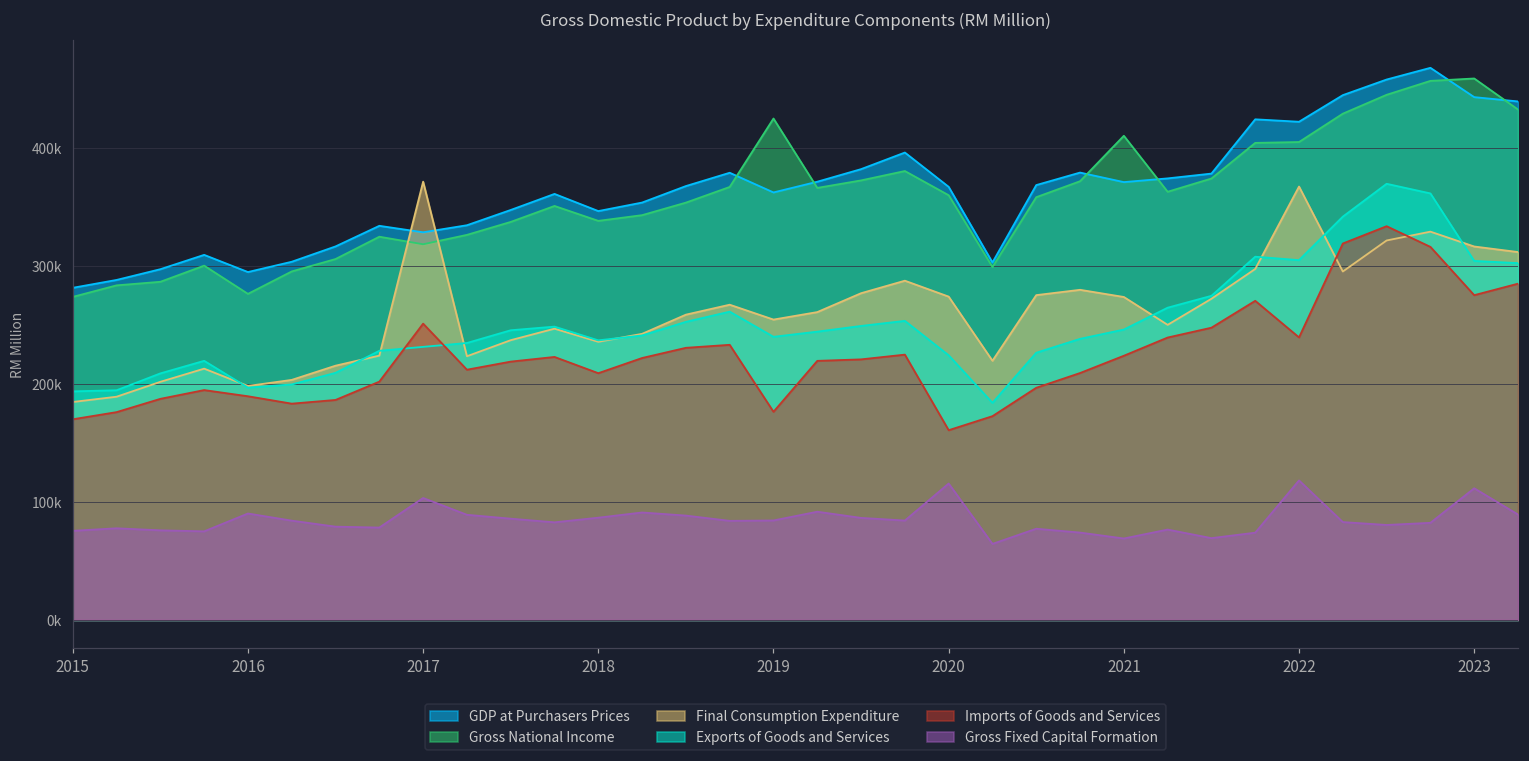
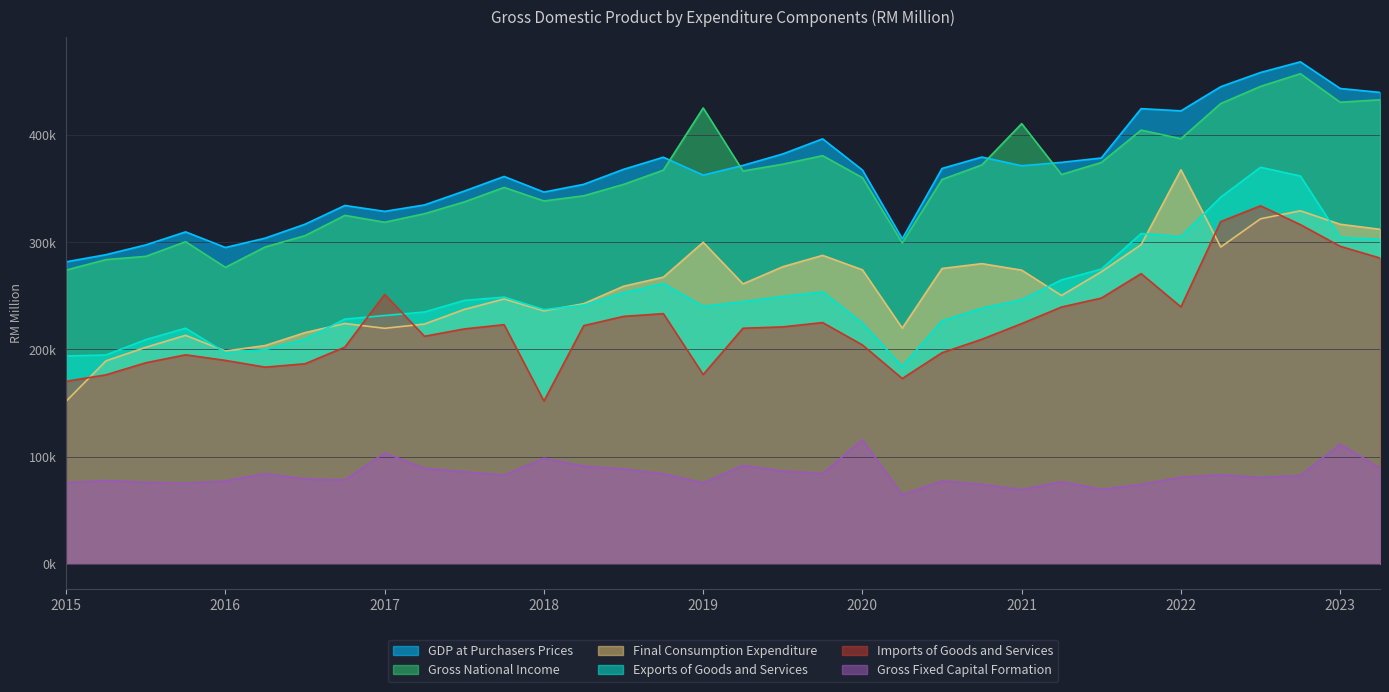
  {
    "Gross National Income": {
      "2015": 274000,
      "2016": 277000,
      "2017": 319000,
      "2018": 338000,
      "2019": 425000,
      "2020": 360000,
      "2021": 411000,
-     "2022": 405000,
-     "2023": 459000
+     "2022": 396000,
+     "2023": 431000
    },
    "Final Consumption Expenditure": {
-     "2015": 185000,
-     "2017": 372000,
-     "2019": 255000,
+     "2015": 152000,
+     "2017": 220000,
+     "2019": 300000,
      "2020": 274000,
      "2021": 274000,
      "2022": 367000,
      "2023": 317000
    },
    "Imports of Goods and Services": {
      "2015": 170000,
      "2016": 190000,
      "2017": 251000,
-     "2018": 209000,
+     "2018": 152000,
      "2019": 177000,
-     "2020": 161000,
+     "2020": 204000,
      "2021": 224000,
      "2022": 240000,
-     "2023": 275000
+     "2023": 296000
    },
    "Gross Fixed Capital Formation": {
      "2015": 76000,
-     "2016": 90000,
+     "2016": 77000,
      "2017": 103000,
-     "2018": 87000,
-     "2019": 84000,
+     "2018": 98000,
+     "2019": 75000,
      "2020": 116000,
      "2021": 69000,
-     "2022": 118000,
+     "2022": 81000,
      "2023": 112000
    }
  }
